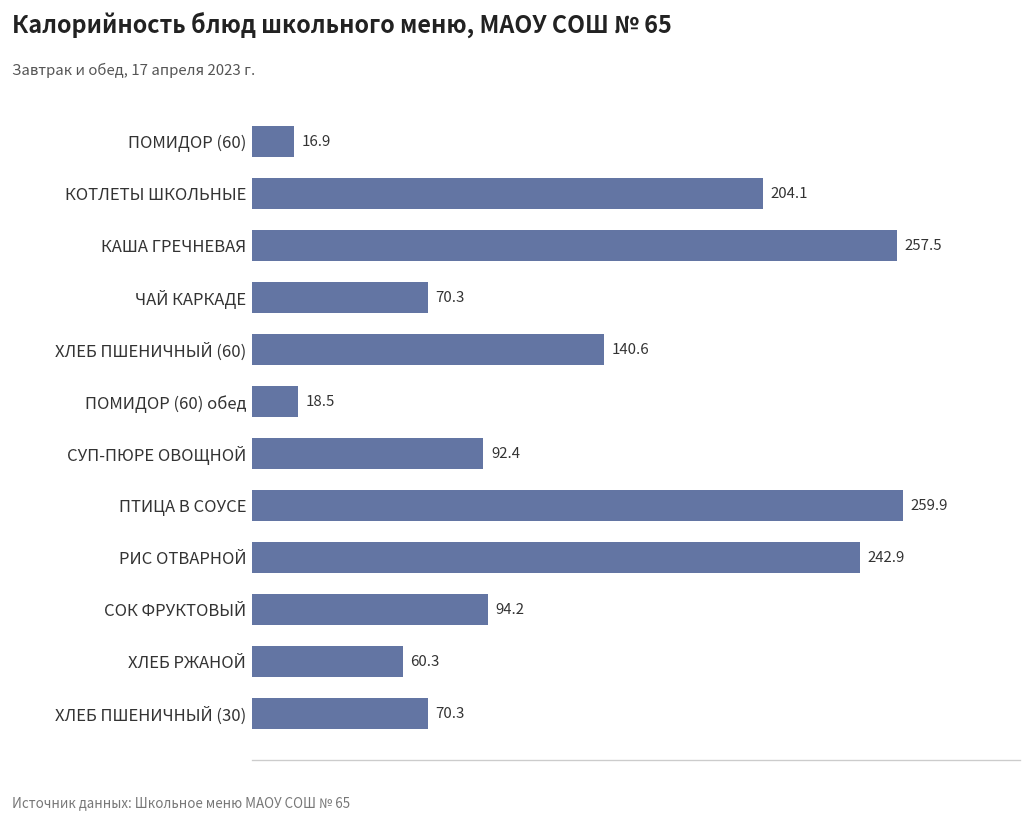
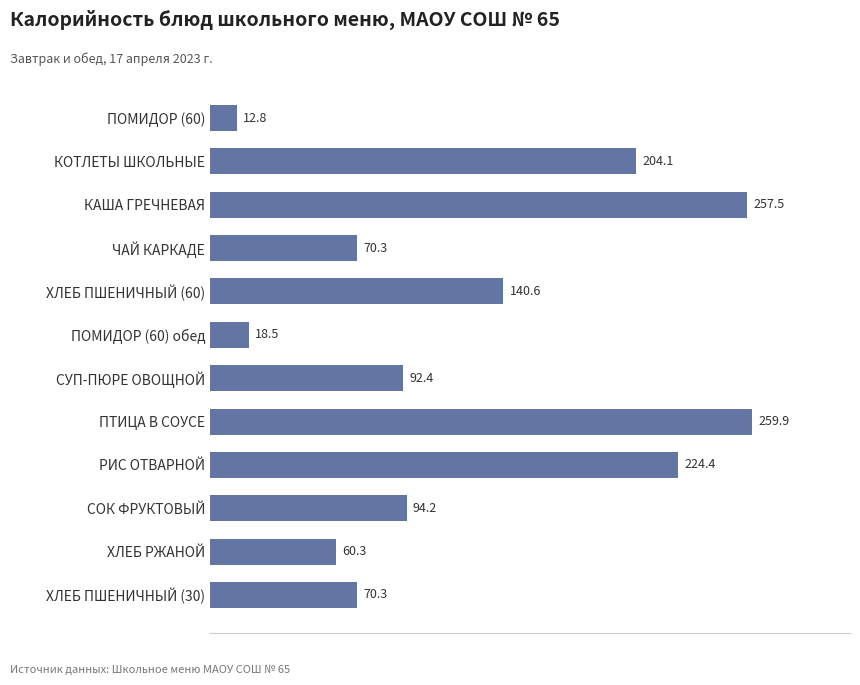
  {
-   "ПОМИДОР (60)": 16.9,
+   "ПОМИДОР (60)": 12.8,
    "КОТЛЕТЫ ШКОЛЬНЫЕ": 204.1,
    "КАША ГРЕЧНЕВАЯ": 257.5,
    "ЧАЙ КАРКАДЕ": 70.3,
    "ХЛЕБ ПШЕНИЧНЫЙ (60)": 140.6,
    "ПОМИДОР (60) обед": 18.5,
    "СУП-ПЮРЕ ОВОЩНОЙ": 92.4,
    "ПТИЦА В СОУСЕ": 259.9,
-   "РИС ОТВАРНОЙ": 242.9,
+   "РИС ОТВАРНОЙ": 224.4,
    "СОК ФРУКТОВЫЙ": 94.2,
    "ХЛЕБ РЖАНОЙ": 60.3,
    "ХЛЕБ ПШЕНИЧНЫЙ (30)": 70.3
  }
